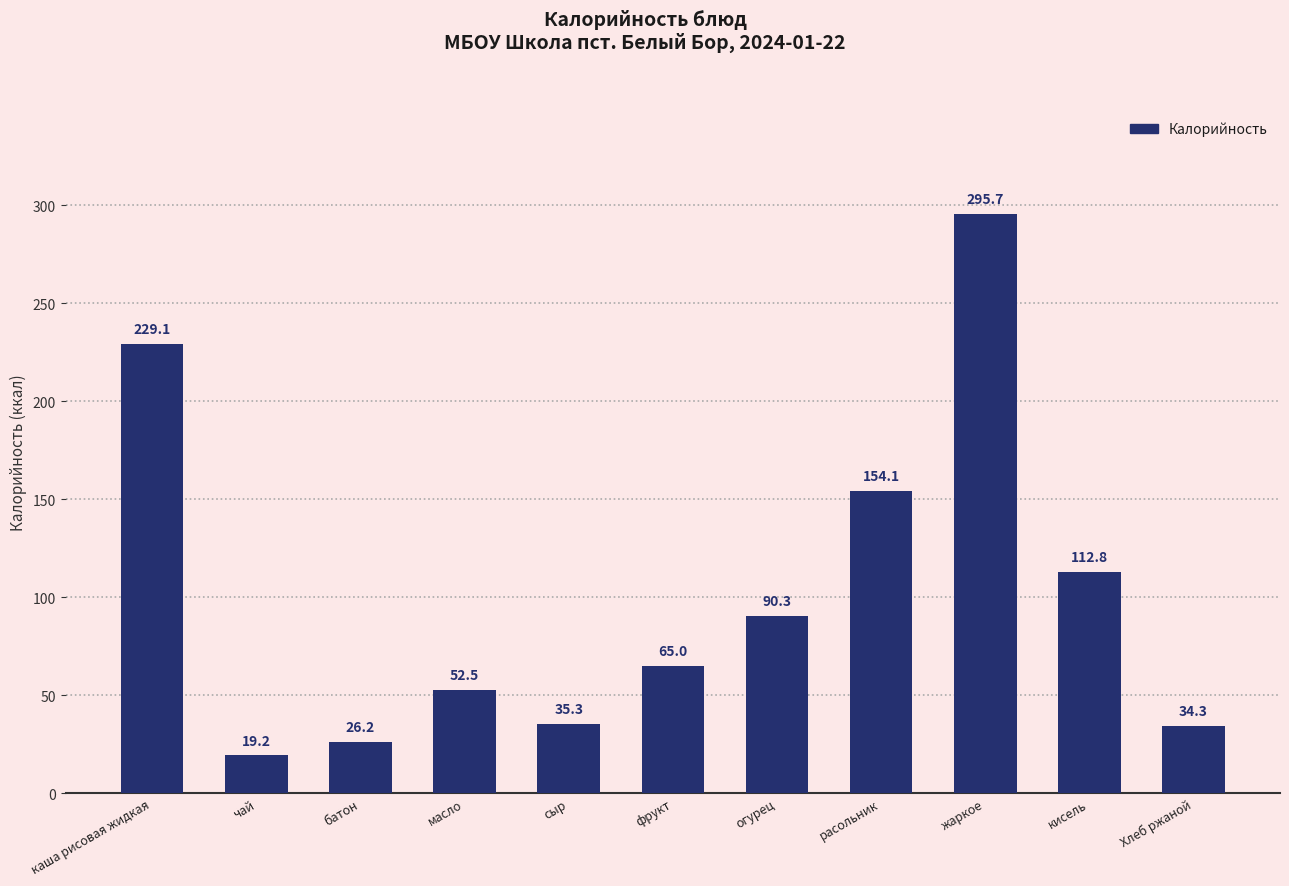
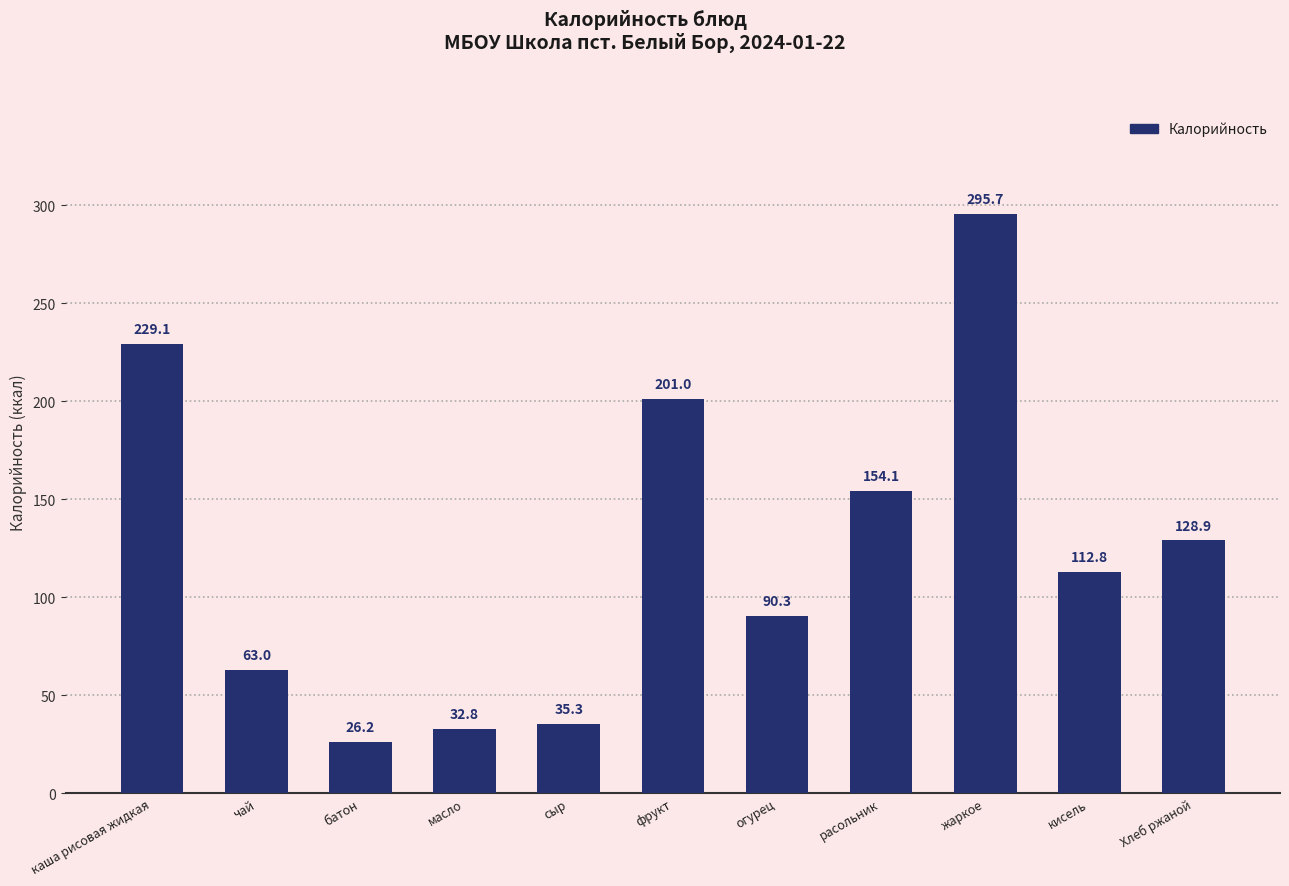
  {
    "каша рисовая жидкая": 229.1,
-   "чай": 19.2,
+   "чай": 63.0,
    "батон": 26.2,
-   "масло": 52.5,
+   "масло": 32.8,
    "сыр": 35.3,
-   "фрукт": 65.0,
+   "фрукт": 201.0,
    "огурец": 90.3,
    "расольник": 154.1,
    "жаркое": 295.7,
    "кисель": 112.8,
-   "Хлеб ржаной": 34.3
+   "Хлеб ржаной": 128.9
  }
